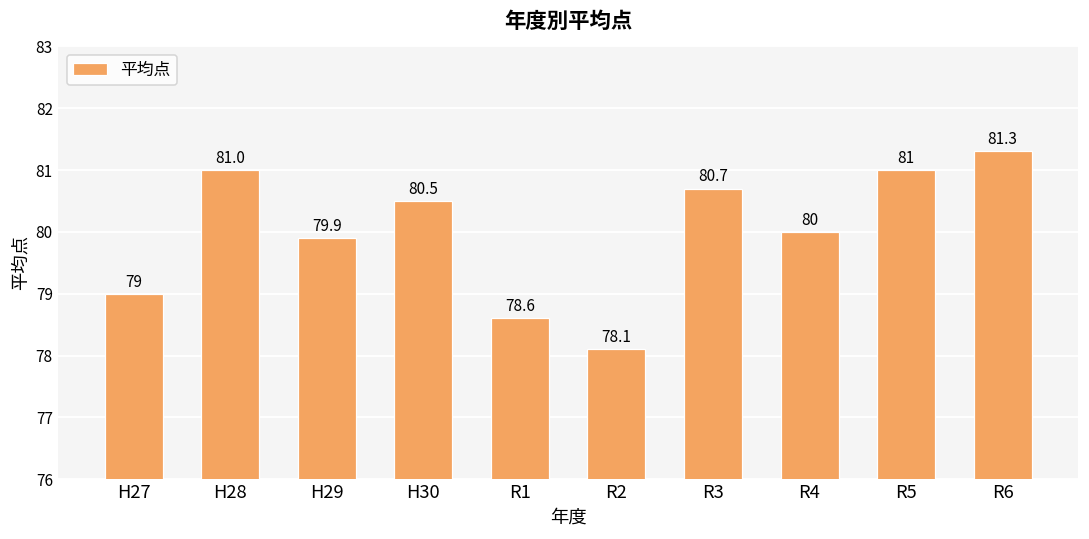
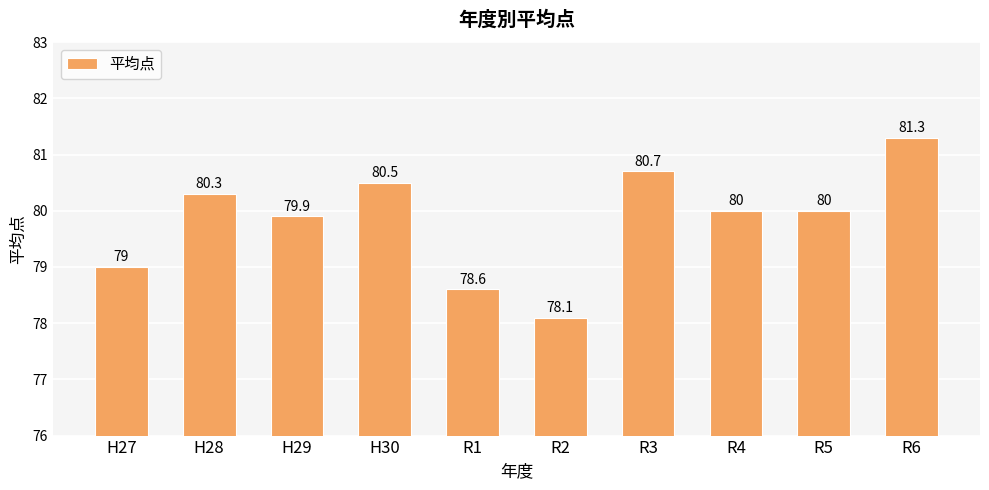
  {
    "H27": 79,
-   "H28": 81.0,
+   "H28": 80.3,
    "H29": 79.9,
    "H30": 80.5,
    "R1": 78.6,
    "R2": 78.1,
    "R3": 80.7,
    "R4": 80,
-   "R5": 81,
+   "R5": 80,
    "R6": 81.3
  }
